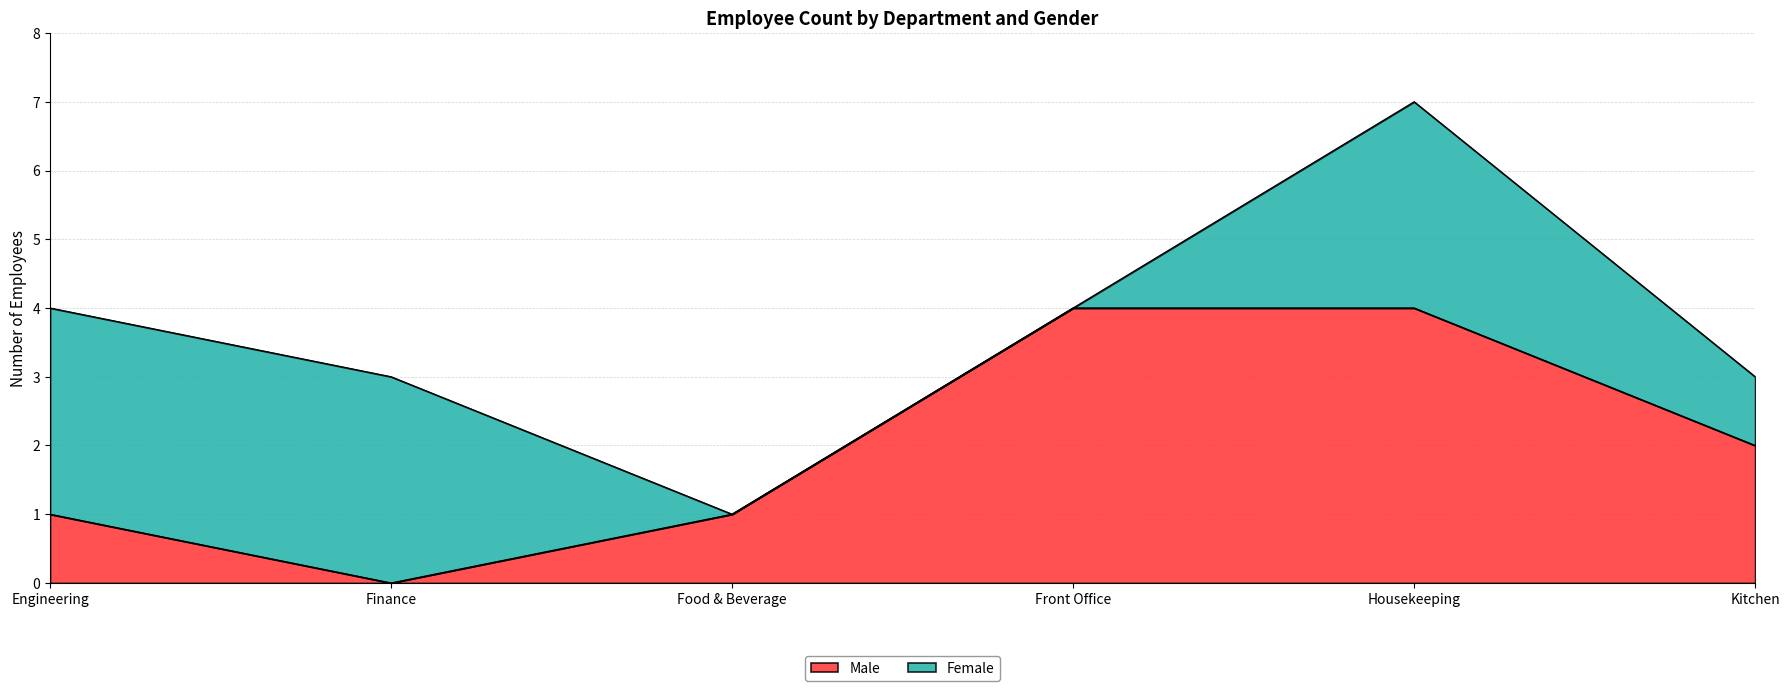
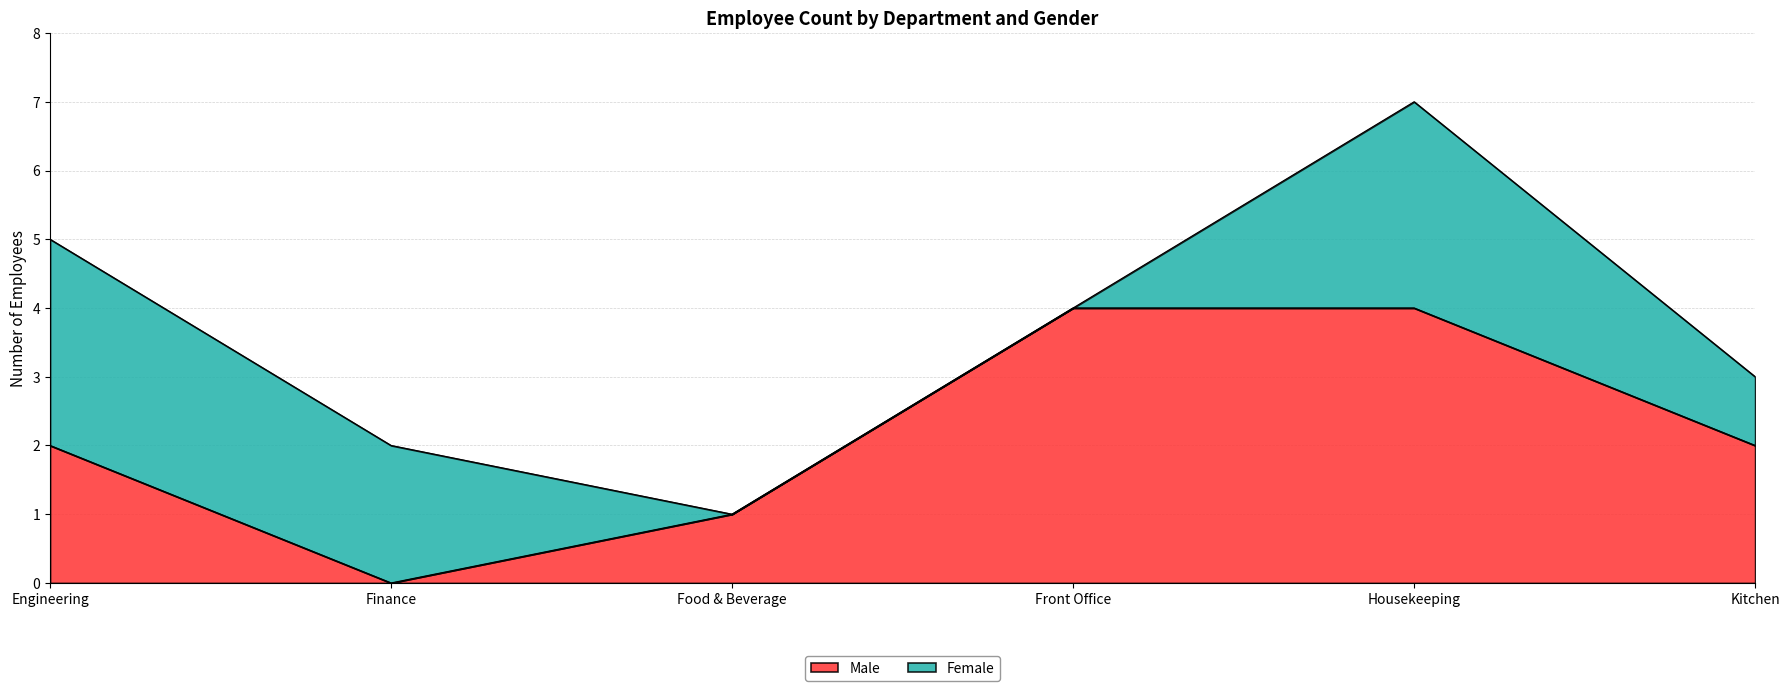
  {
    "Male": {
-     "Engineering": 1,
+     "Engineering": 2,
      "Finance": 0,
      "Housekeeping": 4,
      "Kitchen": 2
    },
    "Female": {
      "Engineering": 3,
-     "Finance": 3,
+     "Finance": 2,
      "Housekeeping": 3,
      "Kitchen": 1
    }
  }
